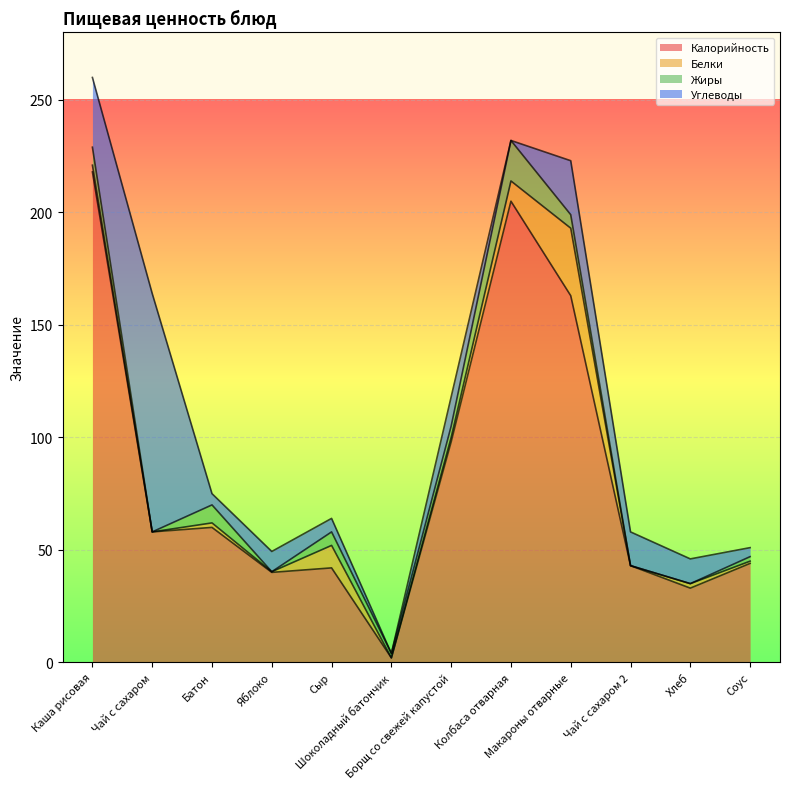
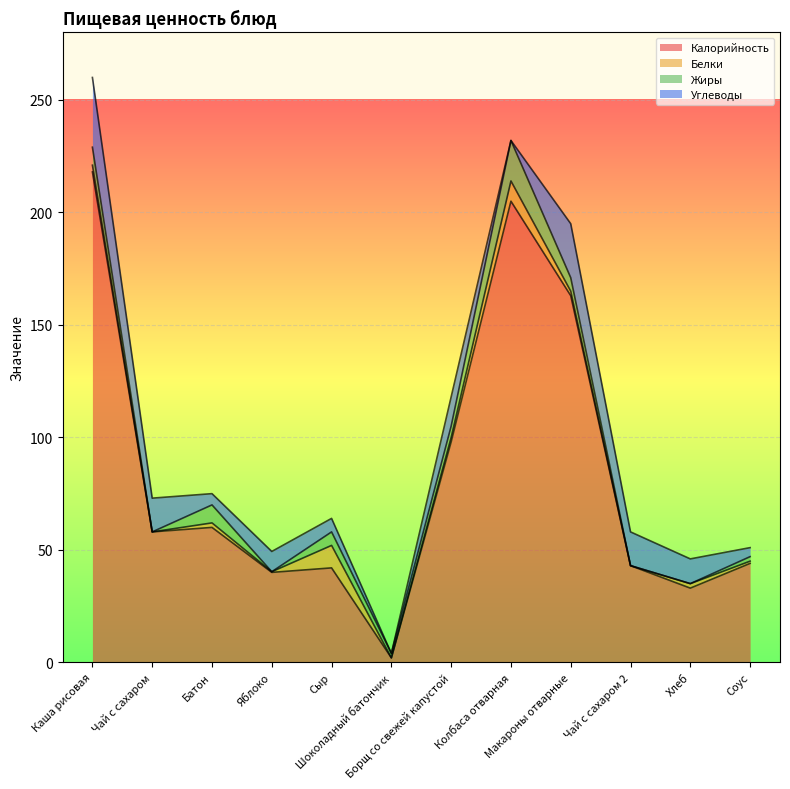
  {
    "Калорийность": {
      "Каша рисовая": 218,
      "Батон": 60,
      "Сыр": 42,
      "Борщ со свежей капустой": 98,
      "Колбаса отварная": 205,
      "Макароны отварные": 163,
      "Хлеб": 33
    },
    "Белки": {
      "Каша рисовая": 3,
      "Батон": 2,
      "Сыр": 10,
      "Борщ со свежей капустой": 2,
      "Колбаса отварная": 9,
-     "Макароны отварные": 30
+     "Макароны отварные": 2
    },
    "Жиры": {
      "Каша рисовая": 8,
      "Батон": 8,
      "Сыр": 6,
      "Борщ со свежей капустой": 5,
      "Макароны отварные": 6,
      "Соус": 2
    },
    "Углеводы": {
      "Каша рисовая": 31,
-     "Чай с сахаром": 106,
+     "Чай с сахаром": 15,
      "Батон": 5,
      "Яблоко": 9,
      "Сыр": 6,
      "Борщ со свежей капустой": 13,
      "Макароны отварные": 24,
      "Чай с сахаром 2": 15,
      "Хлеб": 11,
      "Соус": 4
    }
  }
